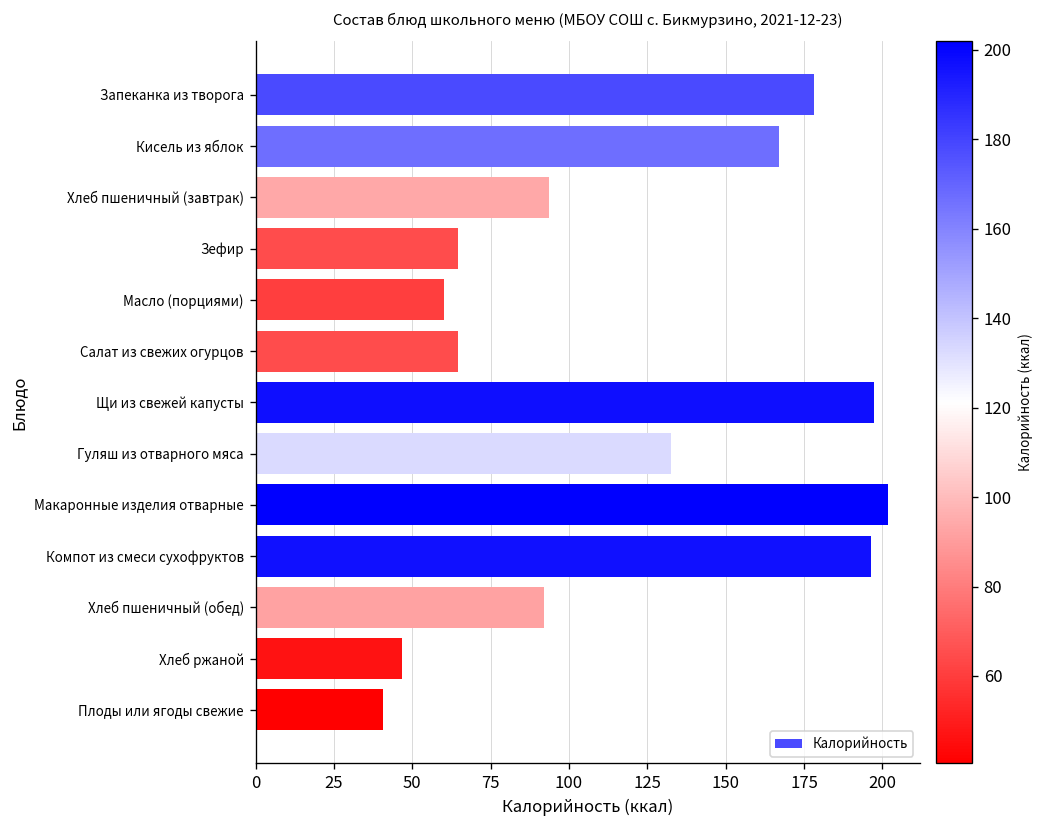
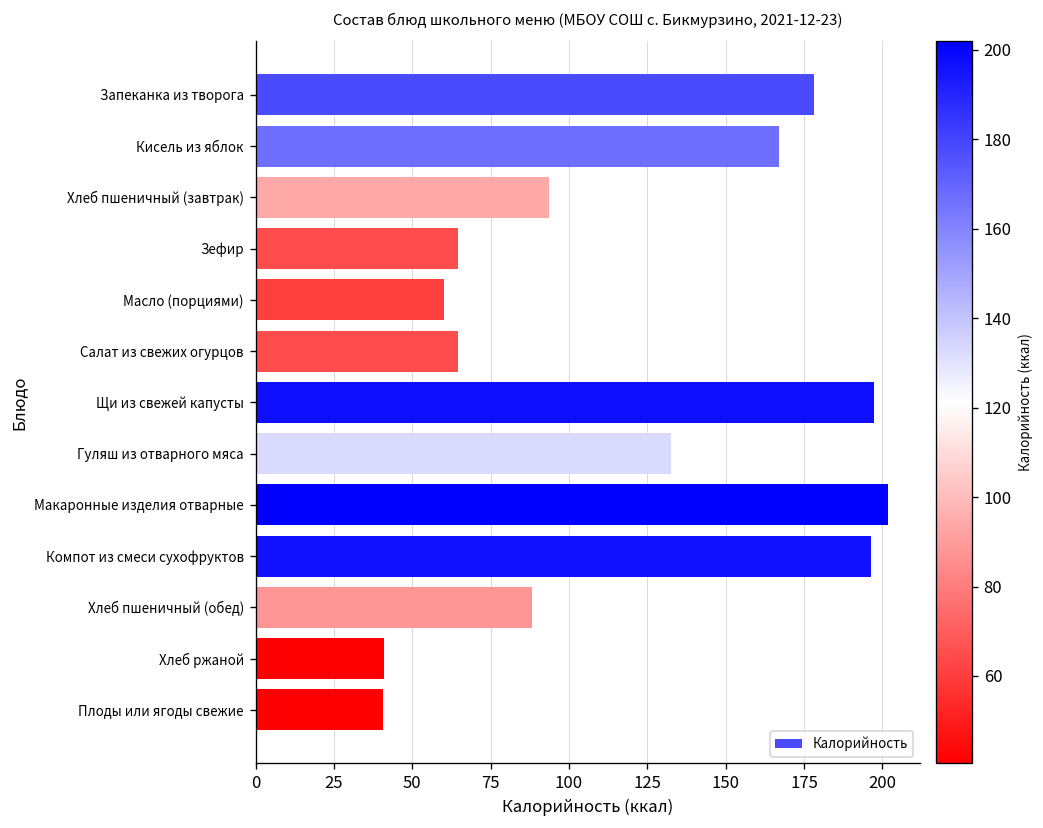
  {
    "Запеканка из творога": 178,
    "Кисель из яблок": 167,
    "Хлеб пшеничный (завтрак)": 94,
    "Зефир": 65,
    "Масло (порциями)": 60,
    "Салат из свежих огурцов": 65,
    "Щи из свежей капусты": 197,
    "Гуляш из отварного мяса": 133,
    "Макаронные изделия отварные": 202,
    "Компот из смеси сухофруктов": 196,
-   "Хлеб пшеничный (обед)": 92,
-   "Хлеб ржаной": 47,
+   "Хлеб пшеничный (обед)": 88,
+   "Хлеб ржаной": 41,
    "Плоды или ягоды свежие": 41
  }
